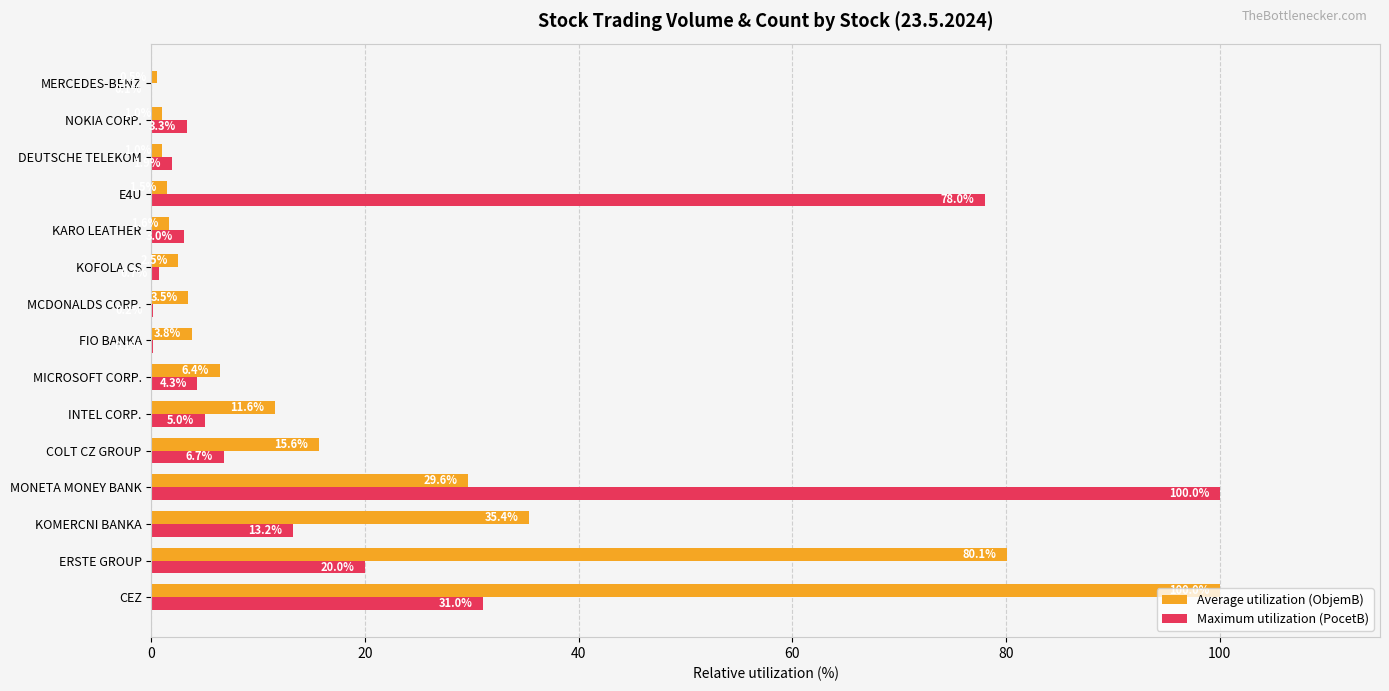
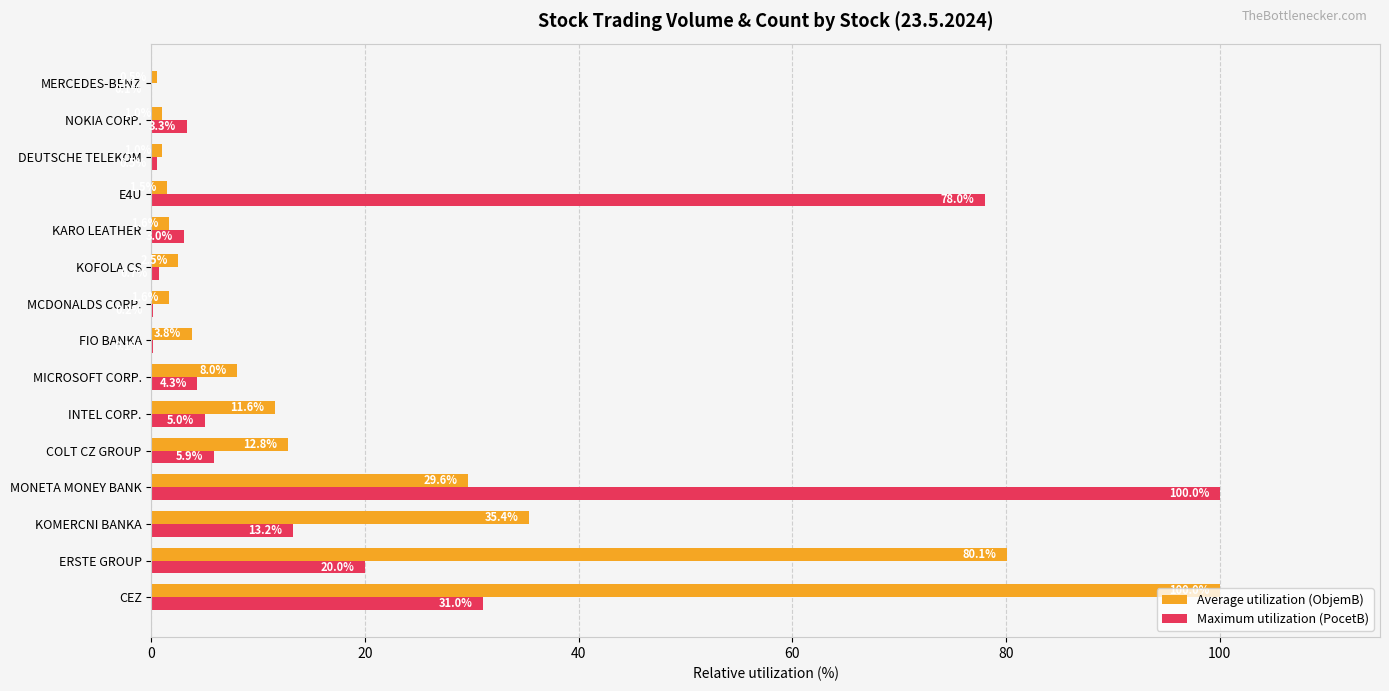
  {
    "Average utilization (ObjemB)": {
      "KOFOLA CS": "2.5%",
-     "MCDONALDS CORP.": "3.5",
+     "MCDONALDS CORP.": "1.6",
      "FIO BANKA": "3.8%",
-     "MICROSOFT CORP.": "6.4%",
+     "MICROSOFT CORP.": "8.0%",
      "INTEL CORP.": "11.6%",
-     "COLT CZ GROUP": "15.6%",
+     "COLT CZ GROUP": "12.8%",
      "MONETA MONEY BANK": "29.6%",
      "KOMERCNI BANKA": "35.4%",
      "ERSTE GROUP": "80.1%"
    },
    "Maximum utilization (PocetB)": {
      "NOKIA CORP.": "3.3%",
-     "DEUTSCHE TELEKOM": "1.9",
+     "DEUTSCHE TELEKOM": "0.5",
      "E4U": "78.0%",
      "KARO LEATHER": "3.0%",
      "MICROSOFT CORP.": "4.3%",
      "INTEL CORP.": "5.0%",
-     "COLT CZ GROUP": "6.7%",
+     "COLT CZ GROUP": "5.9%",
      "MONETA MONEY BANK": "100.0%",
      "KOMERCNI BANKA": "13.2%",
      "ERSTE GROUP": "20.0%",
      "CEZ": "31.0%"
    }
  }
